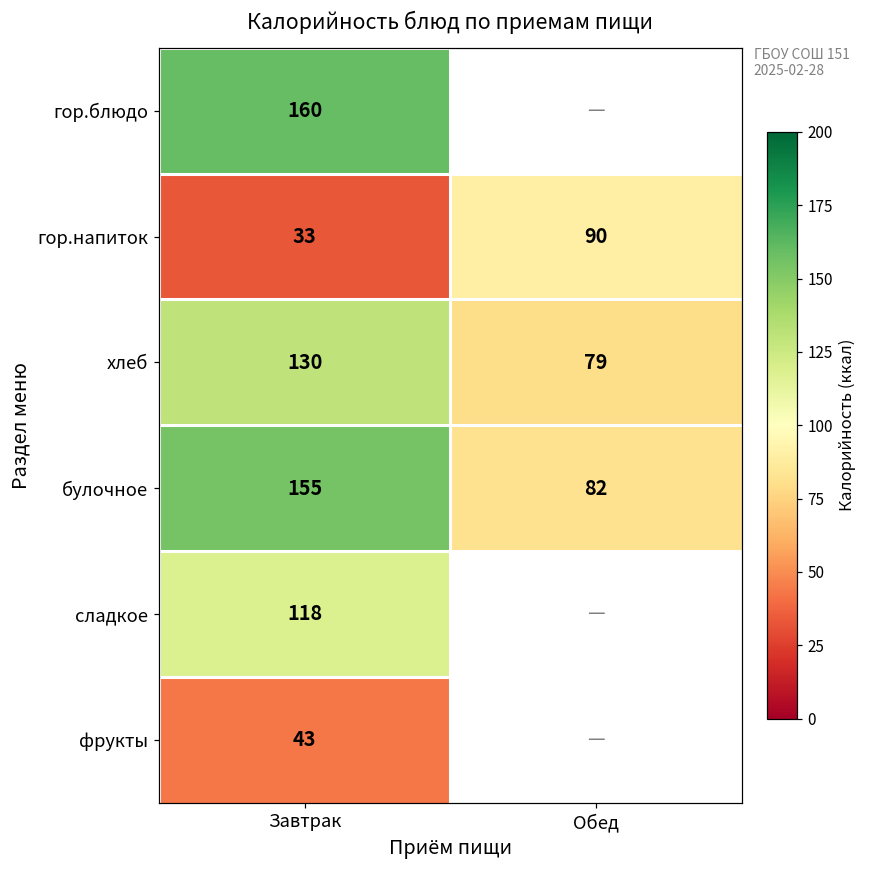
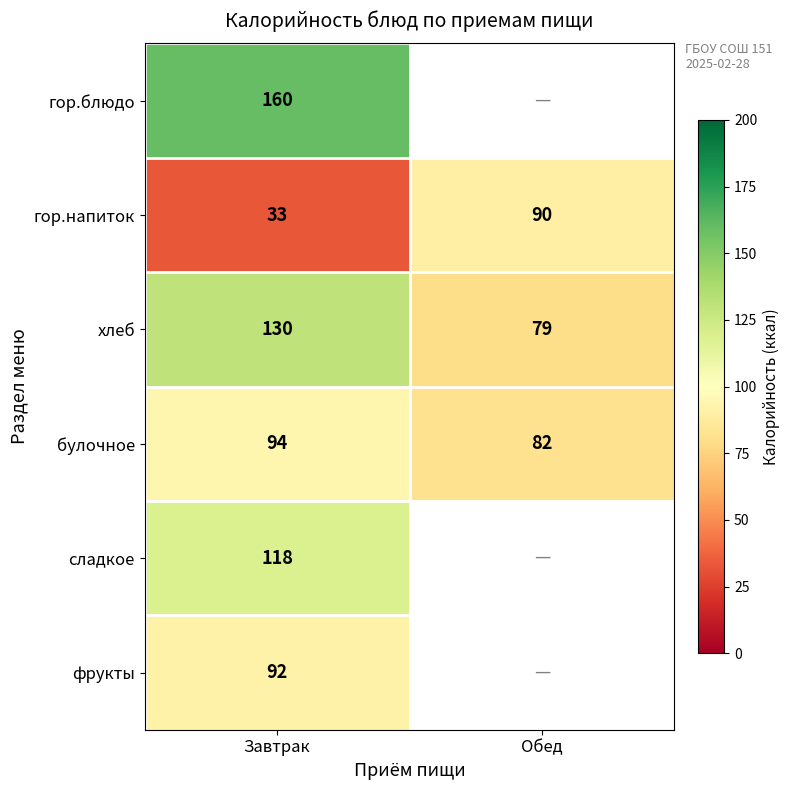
  {
    "гор.блюдо": {
      "Завтрак": 160
    },
    "гор.напиток": {
      "Завтрак": 33,
      "Обед": 90
    },
    "хлеб": {
      "Завтрак": 130,
      "Обед": 79
    },
    "булочное": {
-     "Завтрак": 155,
+     "Завтрак": 94,
      "Обед": 82
    },
    "сладкое": {
      "Завтрак": 118
    },
    "фрукты": {
-     "Завтрак": 43
+     "Завтрак": 92
    }
  }
